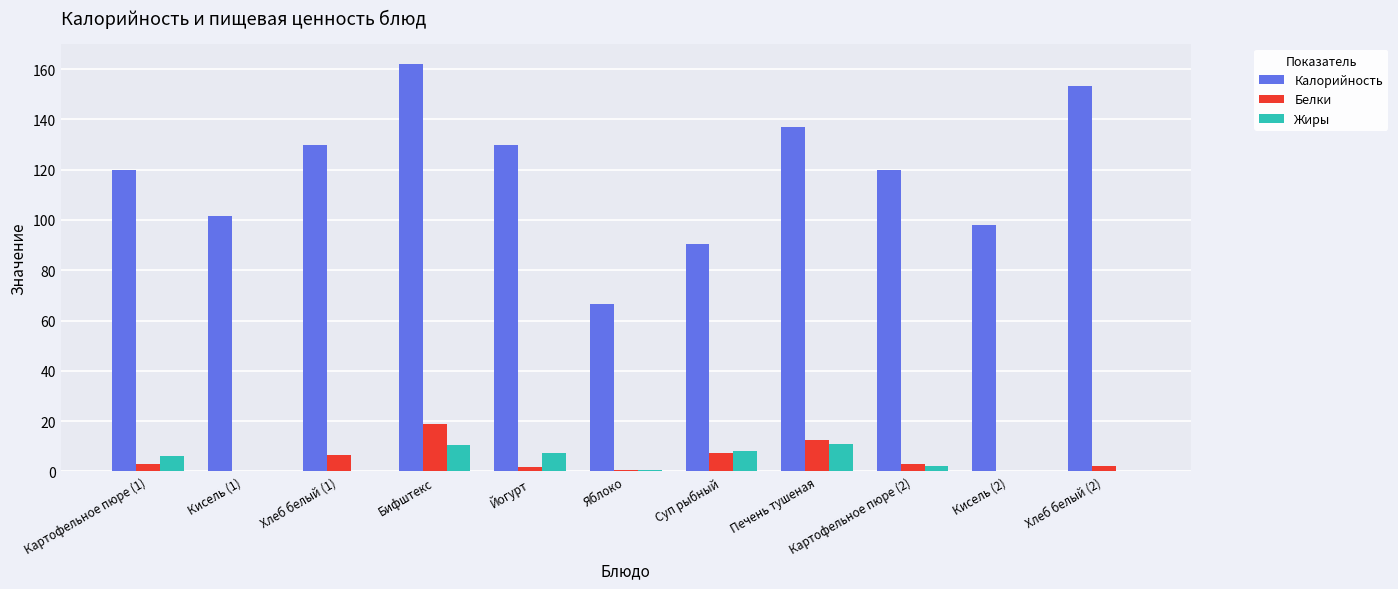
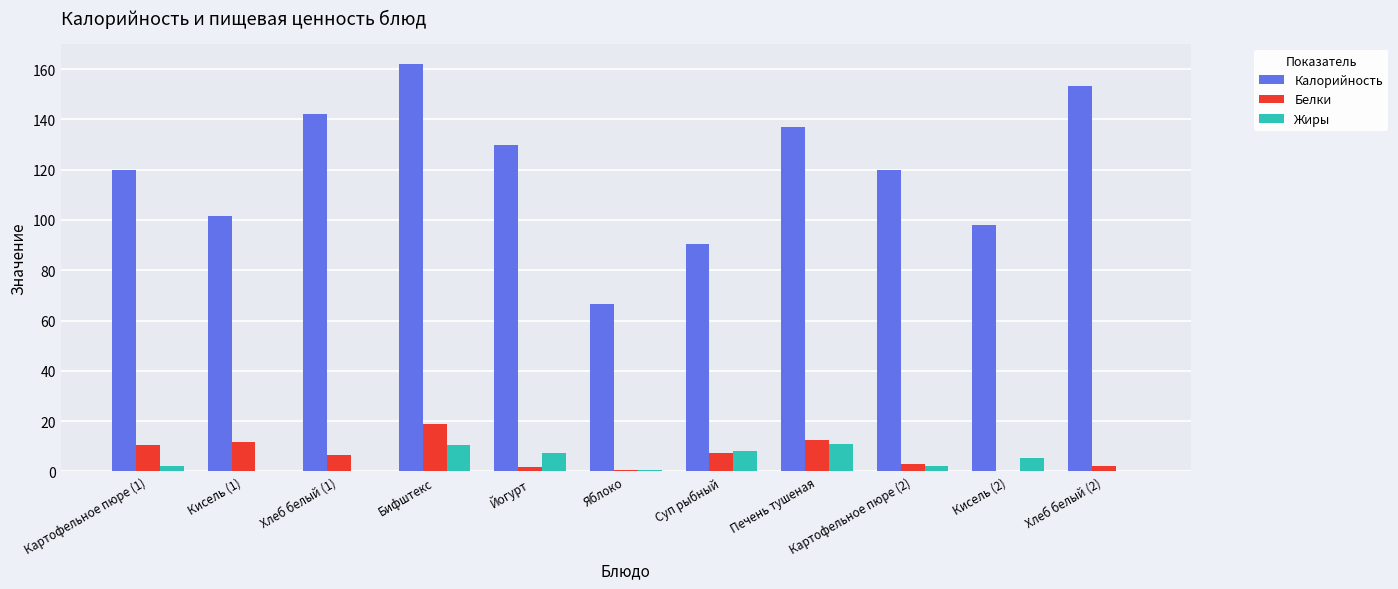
  {
    "Калорийность": {
      "Картофельное пюре (1)": 120,
      "Кисель (1)": 102,
-     "Хлеб белый (1)": 130,
+     "Хлеб белый (1)": 142,
      "Бифштекс": 162,
      "Йогурт": 130,
      "Яблоко": 67,
      "Суп рыбный": 90,
      "Печень тушеная": 137,
      "Картофельное пюре (2)": 120,
      "Кисель (2)": 98,
      "Хлеб белый (2)": 153
    },
    "Белки": {
-     "Картофельное пюре (1)": 3,
-     "Кисель (1)": 0,
+     "Картофельное пюре (1)": 10,
+     "Кисель (1)": 12,
      "Хлеб белый (1)": 7,
      "Бифштекс": 19,
      "Йогурт": 2,
      "Суп рыбный": 7,
      "Печень тушеная": 12,
      "Картофельное пюре (2)": 3,
      "Хлеб белый (2)": 2
    },
    "Жиры": {
-     "Картофельное пюре (1)": 6,
+     "Картофельное пюре (1)": 2,
      "Бифштекс": 11,
      "Йогурт": 8,
      "Суп рыбный": 8,
      "Печень тушеная": 11,
      "Картофельное пюре (2)": 2,
-     "Кисель (2)": 0
+     "Кисель (2)": 5
    }
  }
